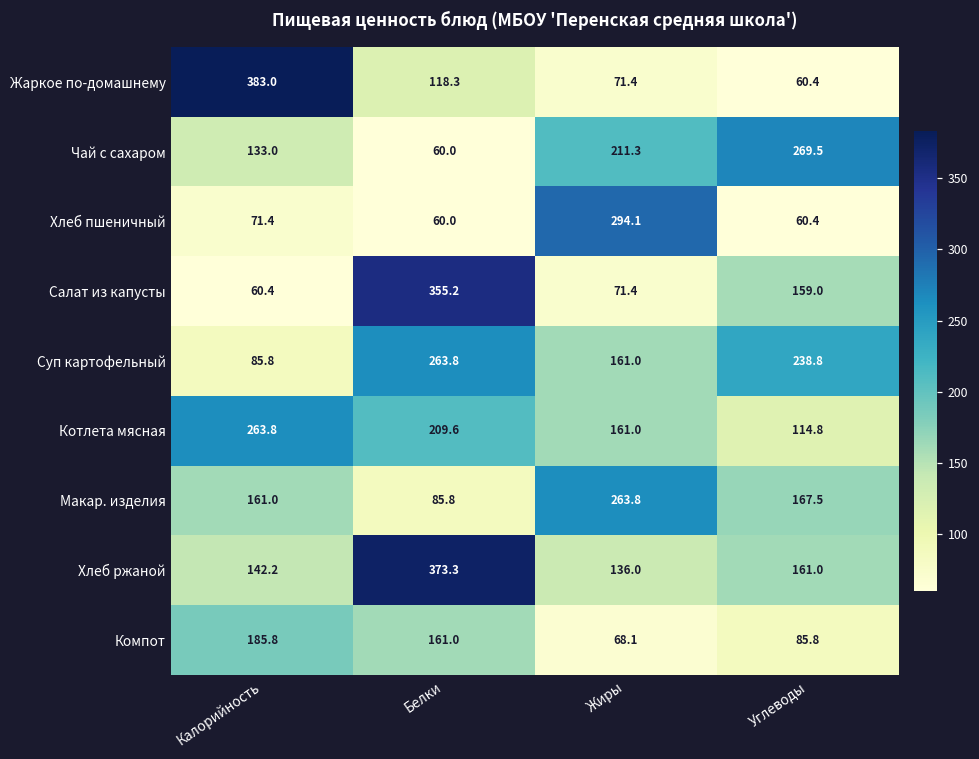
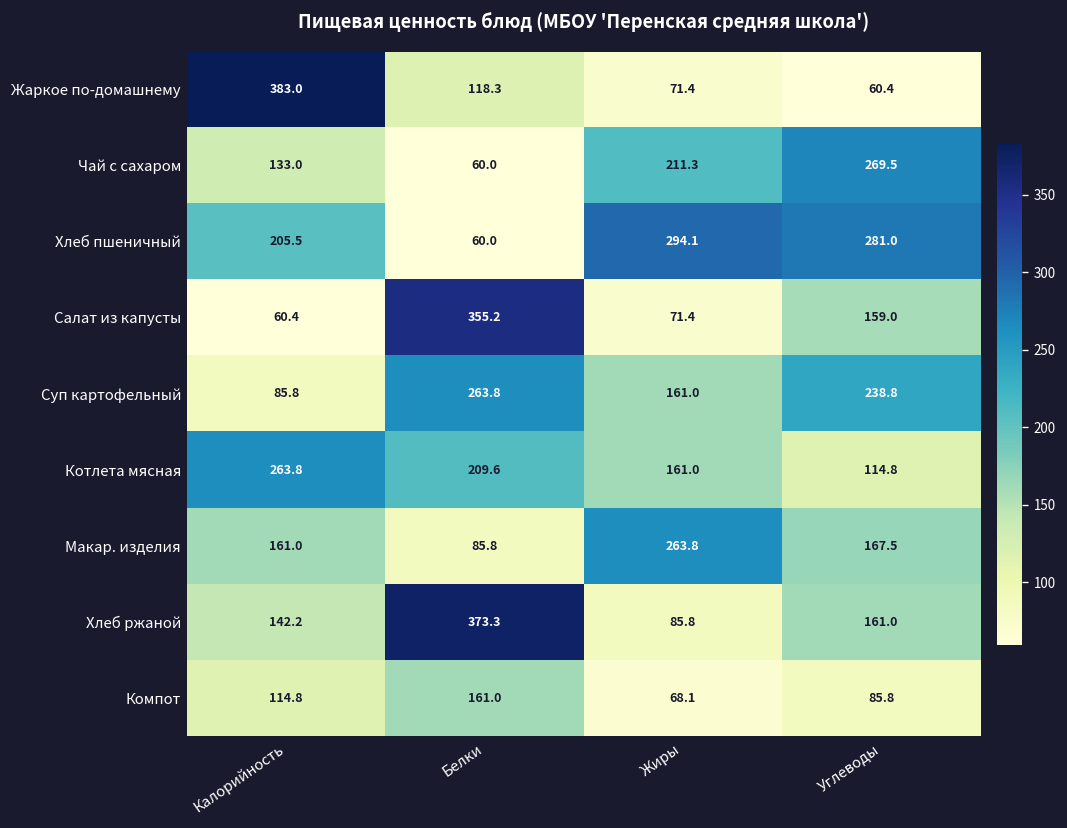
  {
    "Жаркое по-домашнему": {
      "Калорийность": 383.0,
      "Белки": 118.3,
      "Жиры": 71.4,
      "Углеводы": 60.4
    },
    "Чай с сахаром": {
      "Калорийность": 133.0,
      "Белки": 60.0,
      "Жиры": 211.3,
      "Углеводы": 269.5
    },
    "Хлеб пшеничный": {
-     "Калорийность": 71.4,
+     "Калорийность": 205.5,
      "Белки": 60.0,
      "Жиры": 294.1,
-     "Углеводы": 60.4
+     "Углеводы": 281.0
    },
    "Салат из капусты": {
      "Калорийность": 60.4,
      "Белки": 355.2,
      "Жиры": 71.4,
      "Углеводы": 159.0
    },
    "Суп картофельный": {
      "Калорийность": 85.8,
      "Белки": 263.8,
      "Жиры": 161.0,
      "Углеводы": 238.8
    },
    "Котлета мясная": {
      "Калорийность": 263.8,
      "Белки": 209.6,
      "Жиры": 161.0,
      "Углеводы": 114.8
    },
    "Макар. изделия": {
      "Калорийность": 161.0,
      "Белки": 85.8,
      "Жиры": 263.8,
      "Углеводы": 167.5
    },
    "Хлеб ржаной": {
      "Калорийность": 142.2,
      "Белки": 373.3,
-     "Жиры": 136.0,
+     "Жиры": 85.8,
      "Углеводы": 161.0
    },
    "Компот": {
-     "Калорийность": 185.8,
+     "Калорийность": 114.8,
      "Белки": 161.0,
      "Жиры": 68.1,
      "Углеводы": 85.8
    }
  }
